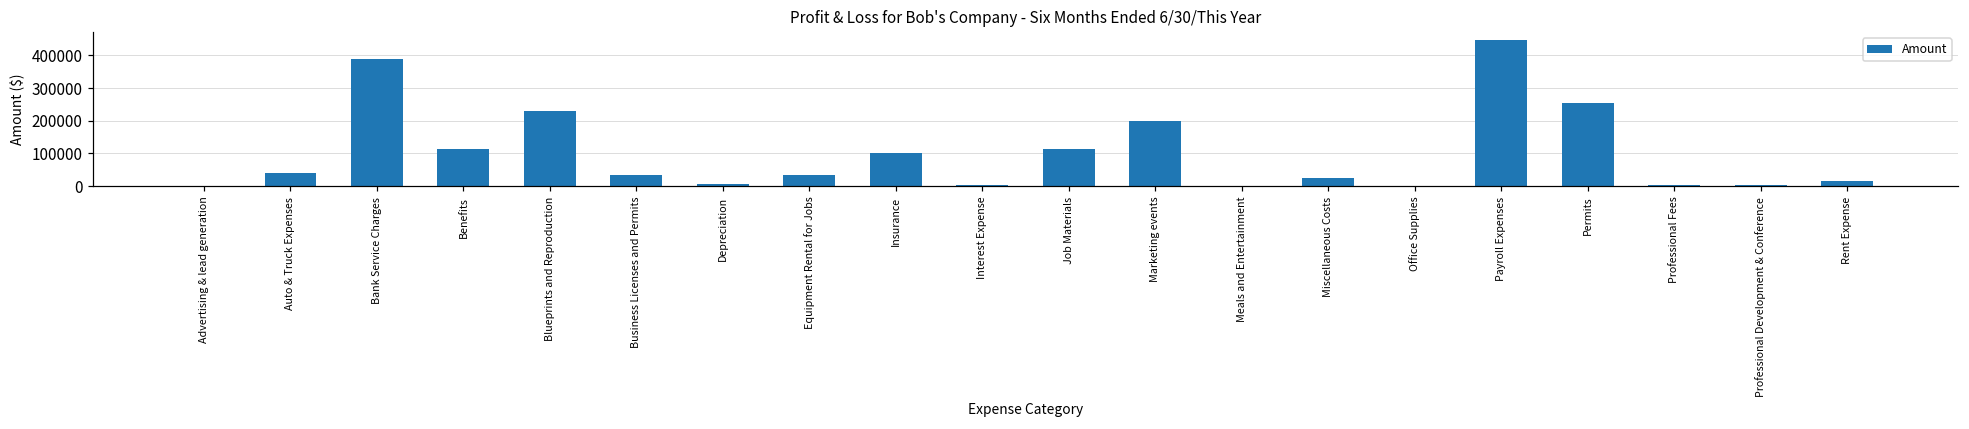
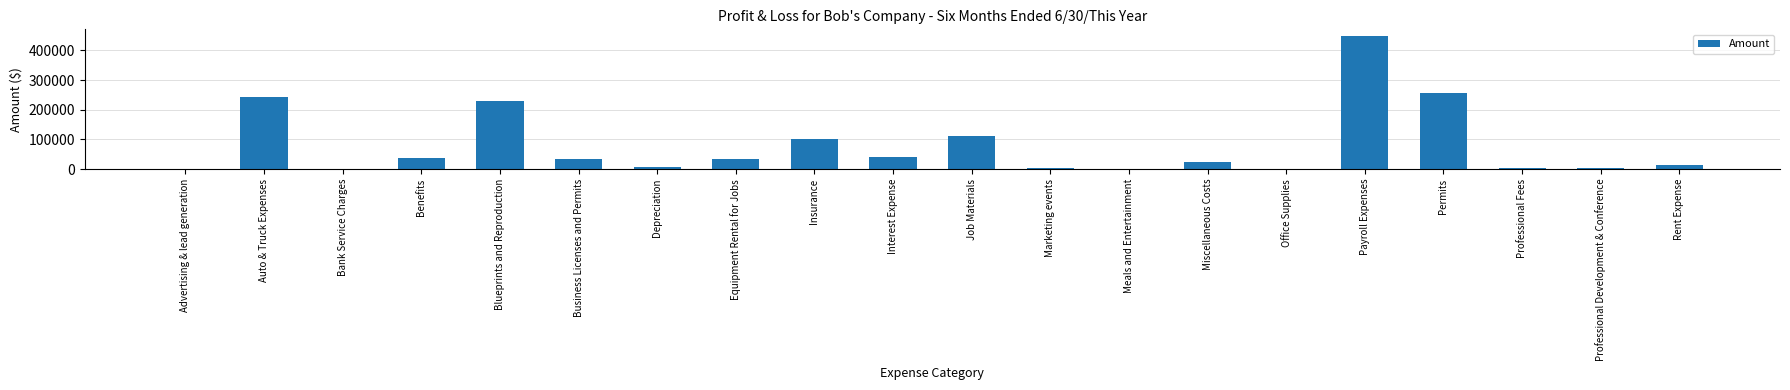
  {
-   "Auto & Truck Expenses": 40000,
-   "Bank Service Charges": 390000,
-   "Benefits": 110000,
+   "Auto & Truck Expenses": 240000,
+   "Bank Service Charges": 0,
+   "Benefits": 40000,
    "Blueprints and Reproduction": 230000,
    "Business Licenses and Permits": 30000,
    "Equipment Rental for Jobs": 40000,
    "Insurance": 100000,
-   "Interest Expense": 0,
+   "Interest Expense": 40000,
    "Job Materials": 110000,
-   "Marketing events": 200000,
+   "Marketing events": 0,
    "Miscellaneous Costs": 30000,
    "Payroll Expenses": 450000,
    "Permits": 260000,
    "Rent Expense": 20000
  }
